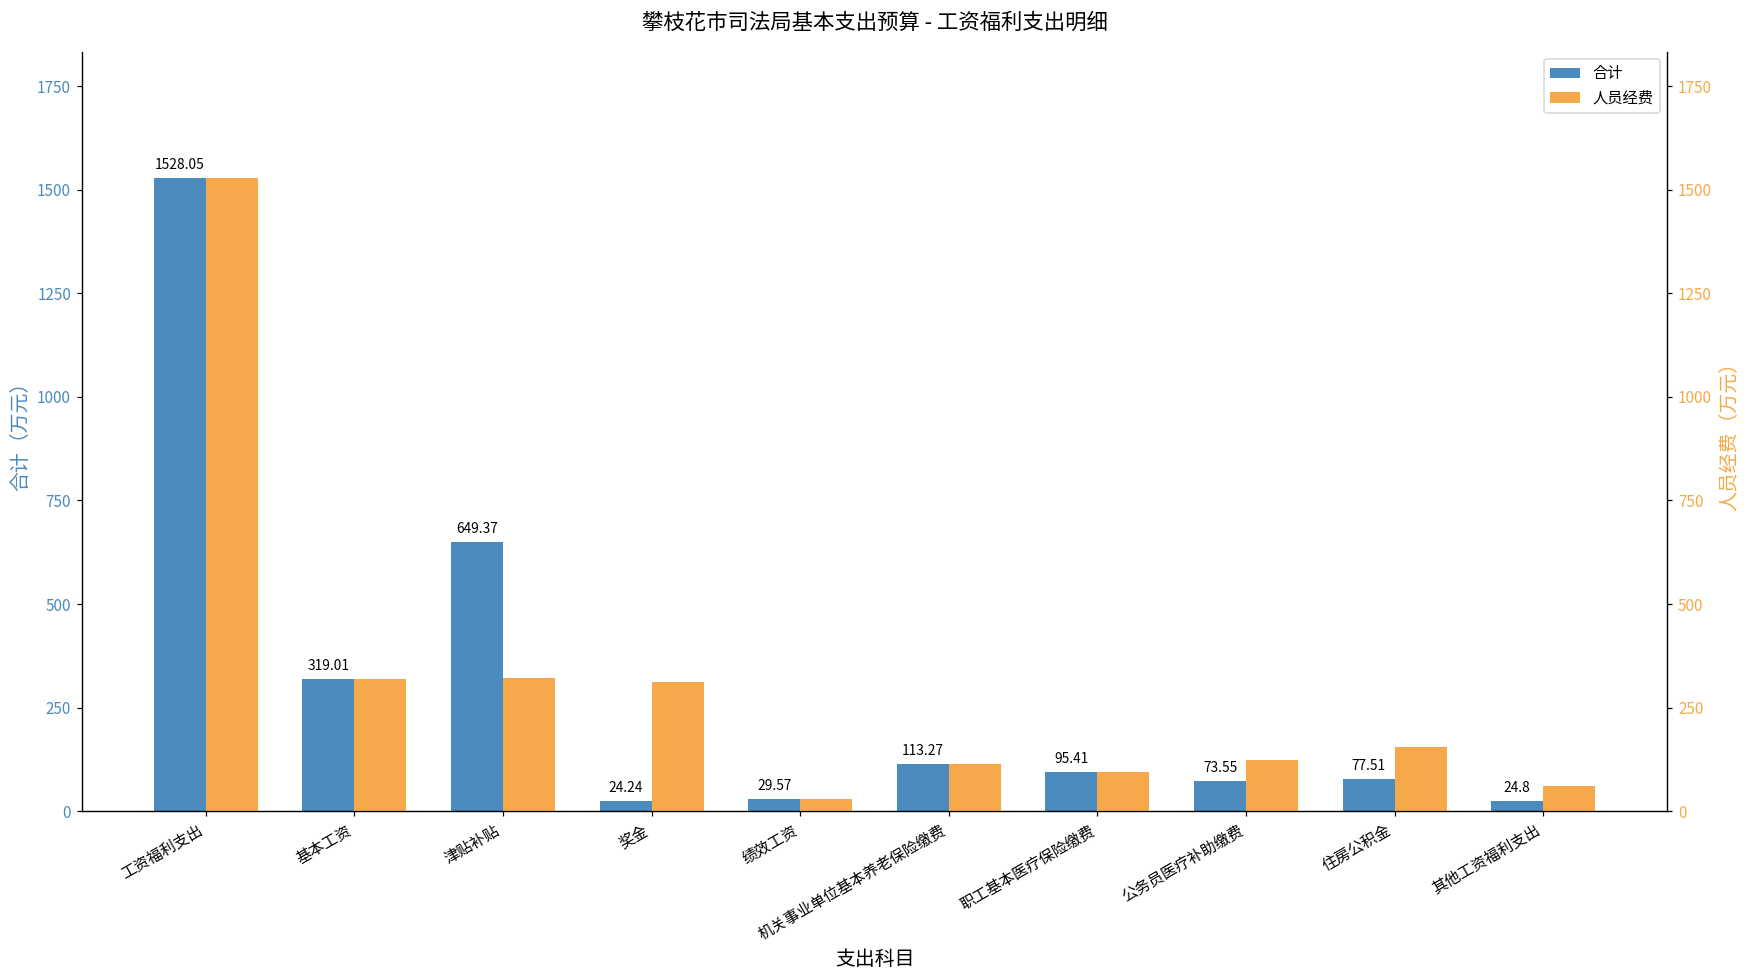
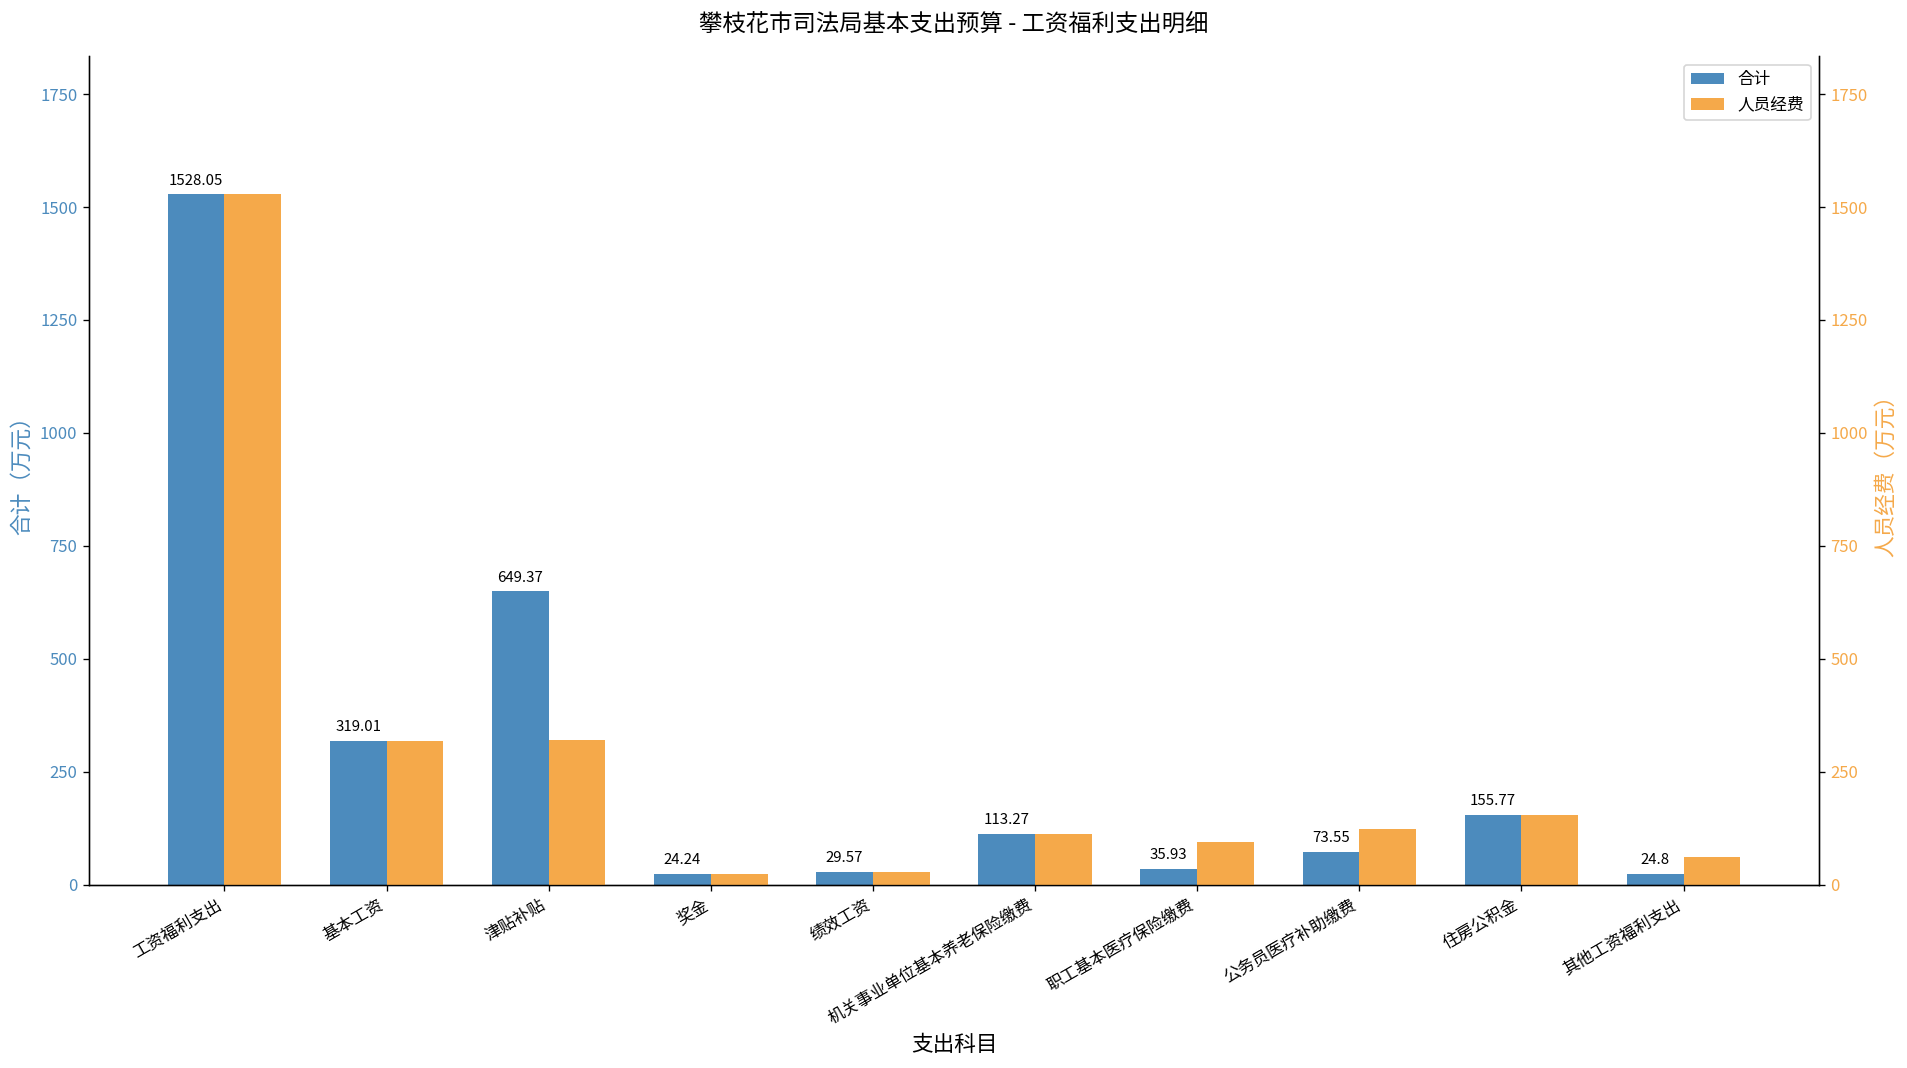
  {
    "合计": {
      "工资福利支出": 1528.05,
      "基本工资": 319.01,
      "津贴补贴": 649.37,
      "奖金": 24.24,
      "绩效工资": 29.57,
      "机关事业单位基本养老保险缴费": 113.27,
-     "职工基本医疗保险缴费": 95.41,
+     "职工基本医疗保险缴费": 35.93,
      "公务员医疗补助缴费": 73.55,
-     "住房公积金": 77.51,
+     "住房公积金": 155.77,
      "其他工资福利支出": 24.8
    },
    "人员经费": {
      "工资福利支出": 1530,
      "基本工资": 320,
      "津贴补贴": 320,
-     "奖金": 310,
+     "奖金": 20,
      "绩效工资": 30,
      "机关事业单位基本养老保险缴费": 110,
      "职工基本医疗保险缴费": 100,
      "公务员医疗补助缴费": 120,
      "住房公积金": 160,
      "其他工资福利支出": 60
    }
  }
